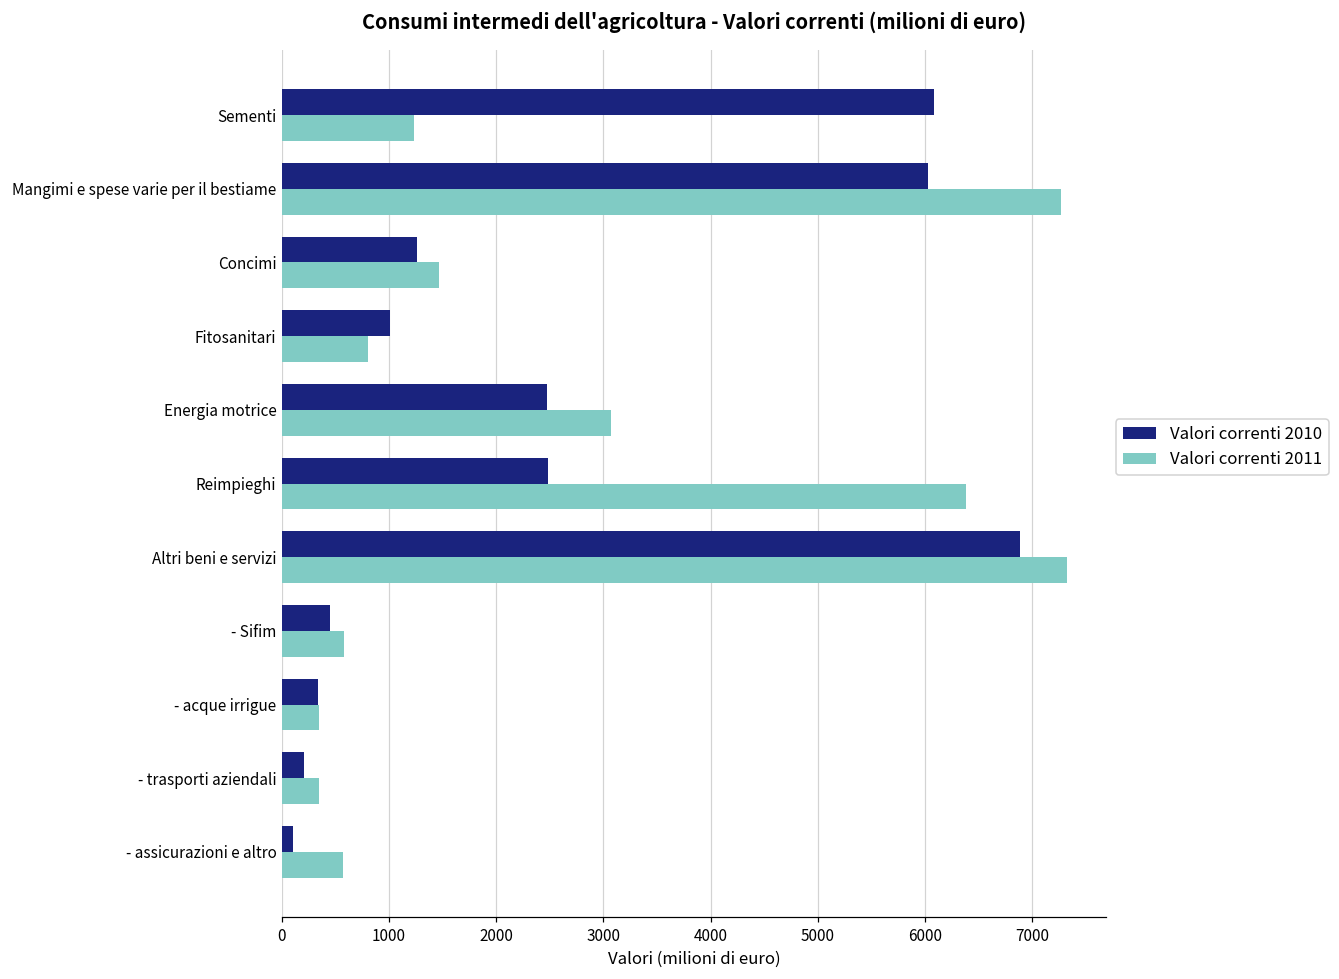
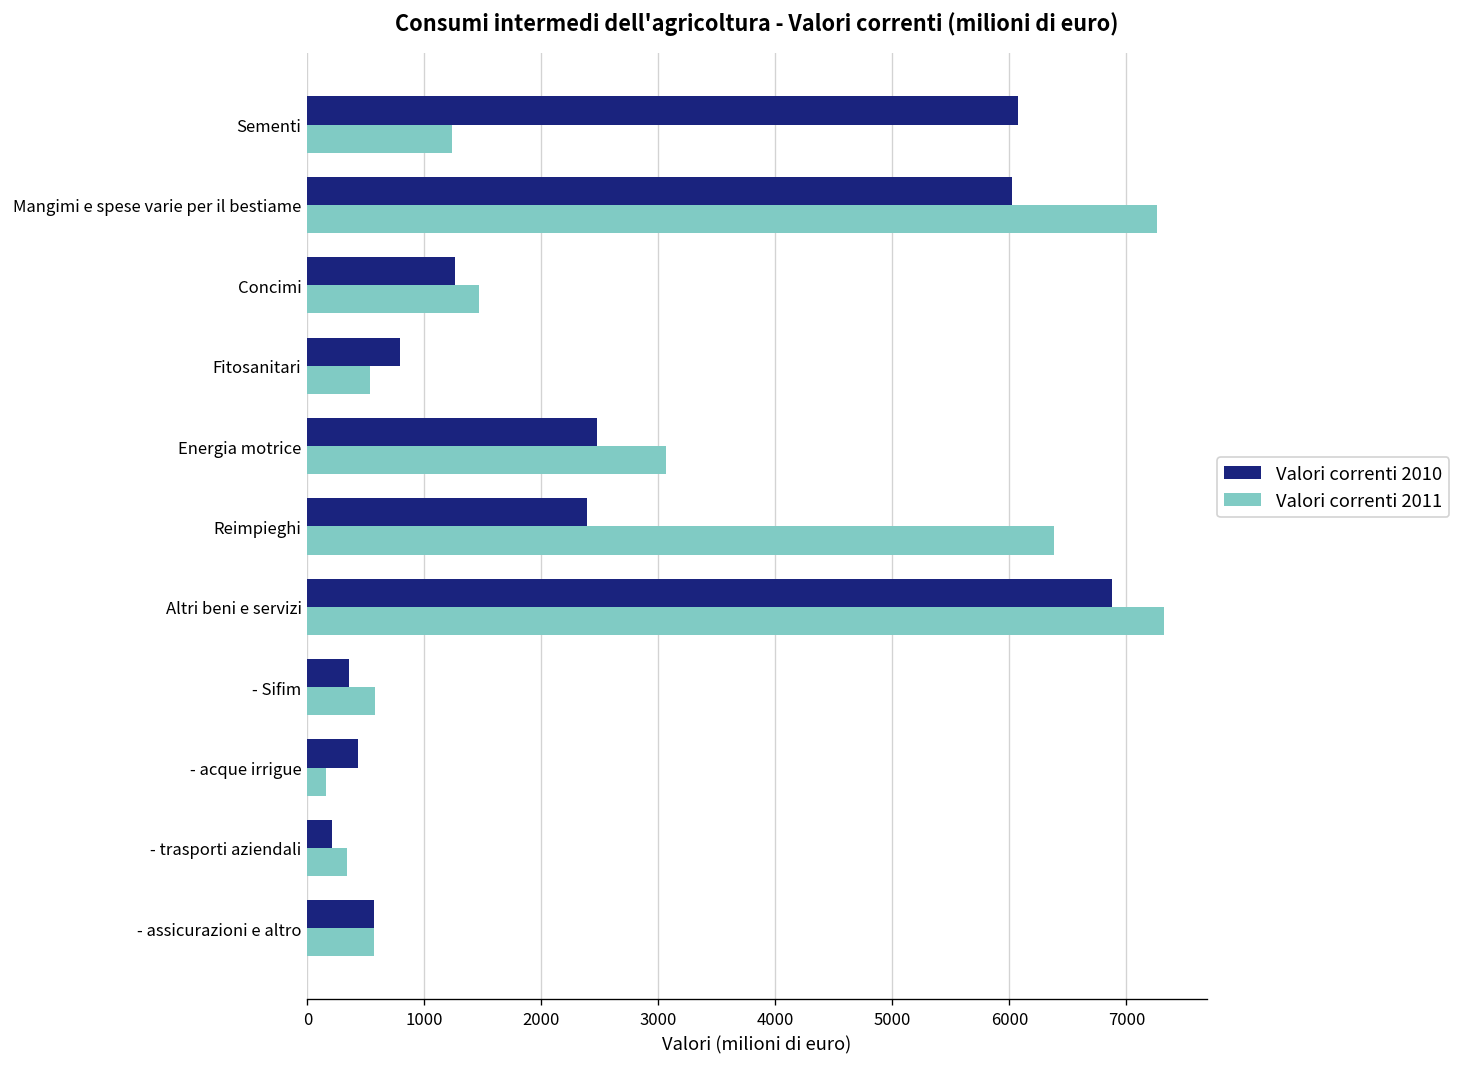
  {
    "Valori correnti 2010": {
      "Sementi": 6100,
      "Mangimi e spese varie per il bestiame": 6000,
      "Concimi": 1300,
-     "Fitosanitari": 1000,
+     "Fitosanitari": 800,
      "Energia motrice": 2500,
-     "Reimpieghi": 2500,
+     "Reimpieghi": 2400,
      "Altri beni e servizi": 6900,
-     "- Sifim": 500,
-     "- acque irrigue": 300,
+     "- Sifim": 400,
+     "- acque irrigue": 400,
      "- trasporti aziendali": 200,
-     "- assicurazioni e altro": 100
+     "- assicurazioni e altro": 600
    },
    "Valori correnti 2011": {
      "Sementi": 1200,
      "Mangimi e spese varie per il bestiame": 7300,
      "Concimi": 1500,
-     "Fitosanitari": 800,
+     "Fitosanitari": 500,
      "Energia motrice": 3100,
      "Reimpieghi": 6400,
      "Altri beni e servizi": 7300,
      "- Sifim": 600,
-     "- acque irrigue": 300,
+     "- acque irrigue": 200,
      "- trasporti aziendali": 300,
      "- assicurazioni e altro": 600
    }
  }
